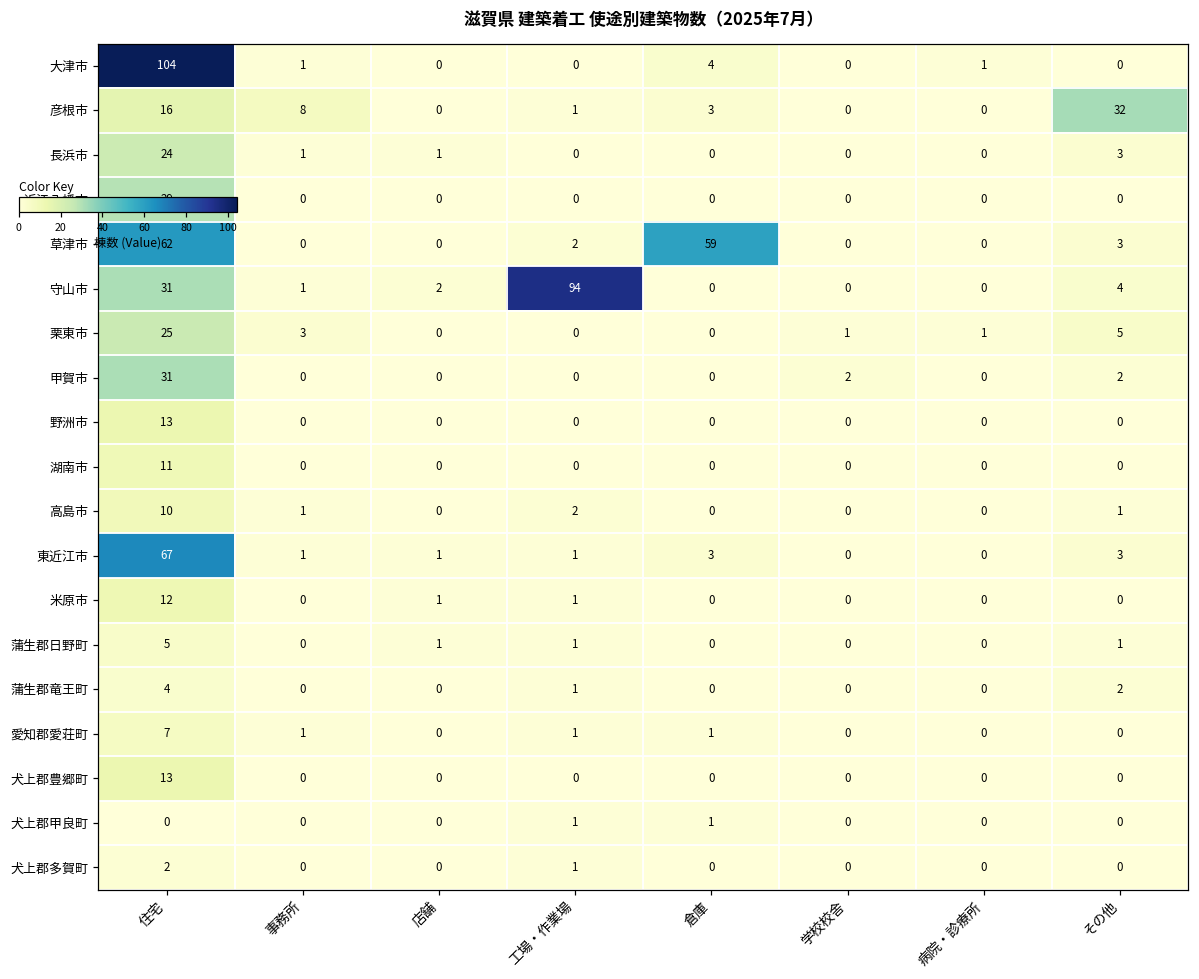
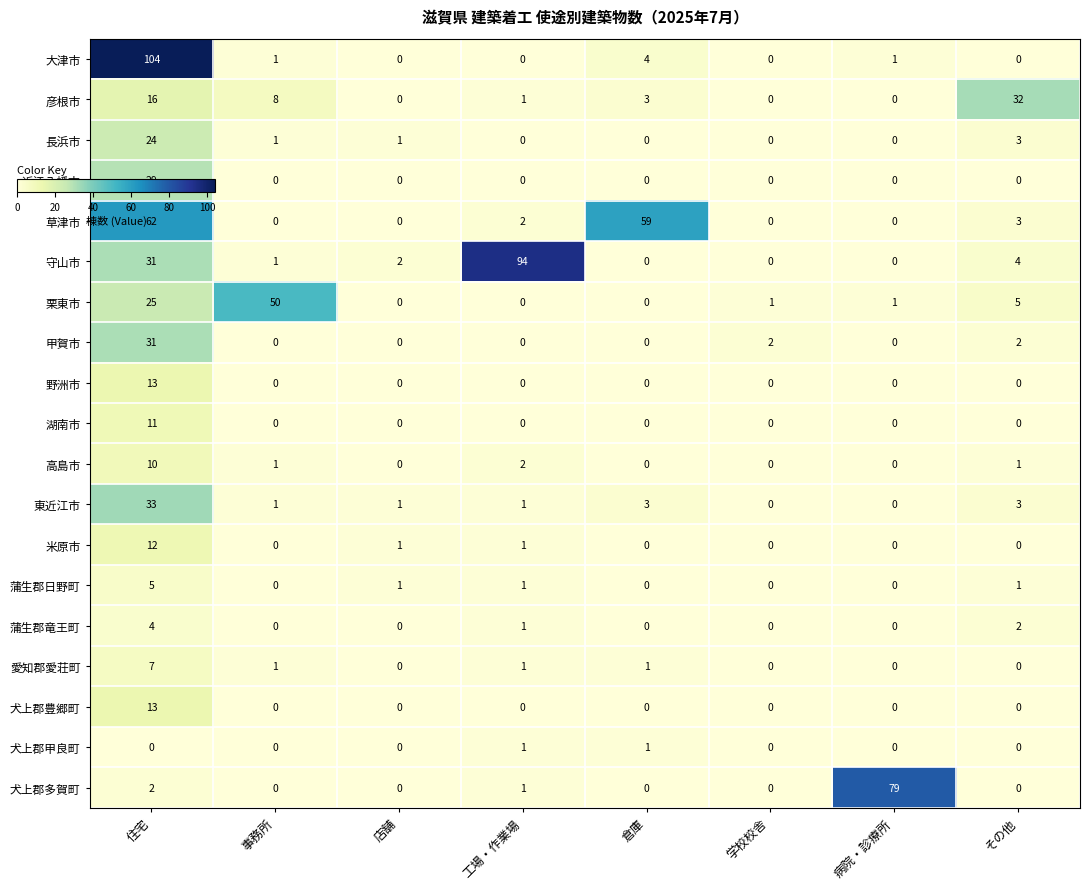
  {
    "大津市": {
      "住宅": 104,
      "事務所": 1,
      "店舗": 0,
      "工場・作業場": 0,
      "倉庫": 4,
      "学校校舎": 0,
      "病院・診療所": 1,
      "その他": 0
    },
    "彦根市": {
      "住宅": 16,
      "事務所": 8,
      "店舗": 0,
      "工場・作業場": 1,
      "倉庫": 3,
      "学校校舎": 0,
      "病院・診療所": 0,
      "その他": 32
    },
    "長浜市": {
      "住宅": 24,
      "事務所": 1,
      "店舗": 1,
      "工場・作業場": 0,
      "倉庫": 0,
      "学校校舎": 0,
      "病院・診療所": 0,
      "その他": 3
    },
    "草津市": {
      "住宅": 62,
      "事務所": 0,
      "店舗": 0,
      "工場・作業場": 2,
      "倉庫": 59,
      "学校校舎": 0,
      "病院・診療所": 0,
      "その他": 3
    },
    "守山市": {
      "住宅": 31,
      "事務所": 1,
      "店舗": 2,
      "工場・作業場": 94,
      "倉庫": 0,
      "学校校舎": 0,
      "病院・診療所": 0,
      "その他": 4
    },
    "栗東市": {
      "住宅": 25,
-     "事務所": 3,
+     "事務所": 50,
      "店舗": 0,
      "工場・作業場": 0,
      "倉庫": 0,
      "学校校舎": 1,
      "病院・診療所": 1,
      "その他": 5
    },
    "甲賀市": {
      "住宅": 31,
      "事務所": 0,
      "店舗": 0,
      "工場・作業場": 0,
      "倉庫": 0,
      "学校校舎": 2,
      "病院・診療所": 0,
      "その他": 2
    },
    "野洲市": {
      "住宅": 13,
      "事務所": 0,
      "店舗": 0,
      "工場・作業場": 0,
      "倉庫": 0,
      "学校校舎": 0,
      "病院・診療所": 0,
      "その他": 0
    },
    "湖南市": {
      "住宅": 11,
      "事務所": 0,
      "店舗": 0,
      "工場・作業場": 0,
      "倉庫": 0,
      "学校校舎": 0,
      "病院・診療所": 0,
      "その他": 0
    },
    "高島市": {
      "住宅": 10,
      "事務所": 1,
      "店舗": 0,
      "工場・作業場": 2,
      "倉庫": 0,
      "学校校舎": 0,
      "病院・診療所": 0,
      "その他": 1
    },
    "東近江市": {
-     "住宅": 67,
+     "住宅": 33,
      "事務所": 1,
      "店舗": 1,
      "工場・作業場": 1,
      "倉庫": 3,
      "学校校舎": 0,
      "病院・診療所": 0,
      "その他": 3
    },
    "米原市": {
      "住宅": 12,
      "事務所": 0,
      "店舗": 1,
      "工場・作業場": 1,
      "倉庫": 0,
      "学校校舎": 0,
      "病院・診療所": 0,
      "その他": 0
    },
    "蒲生郡日野町": {
      "住宅": 5,
      "事務所": 0,
      "店舗": 1,
      "工場・作業場": 1,
      "倉庫": 0,
      "学校校舎": 0,
      "病院・診療所": 0,
      "その他": 1
    },
    "蒲生郡竜王町": {
      "住宅": 4,
      "事務所": 0,
      "店舗": 0,
      "工場・作業場": 1,
      "倉庫": 0,
      "学校校舎": 0,
      "病院・診療所": 0,
      "その他": 2
    },
    "愛知郡愛荘町": {
      "住宅": 7,
      "事務所": 1,
      "店舗": 0,
      "工場・作業場": 1,
      "倉庫": 1,
      "学校校舎": 0,
      "病院・診療所": 0,
      "その他": 0
    },
    "犬上郡豊郷町": {
      "住宅": 13,
      "事務所": 0,
      "店舗": 0,
      "工場・作業場": 0,
      "倉庫": 0,
      "学校校舎": 0,
      "病院・診療所": 0,
      "その他": 0
    },
    "犬上郡甲良町": {
      "住宅": 0,
      "事務所": 0,
      "店舗": 0,
      "工場・作業場": 1,
      "倉庫": 1,
      "学校校舎": 0,
      "病院・診療所": 0,
      "その他": 0
    },
    "犬上郡多賀町": {
      "住宅": 2,
      "事務所": 0,
      "店舗": 0,
      "工場・作業場": 1,
      "倉庫": 0,
      "学校校舎": 0,
-     "病院・診療所": 0,
+     "病院・診療所": 79,
      "その他": 0
    }
  }
